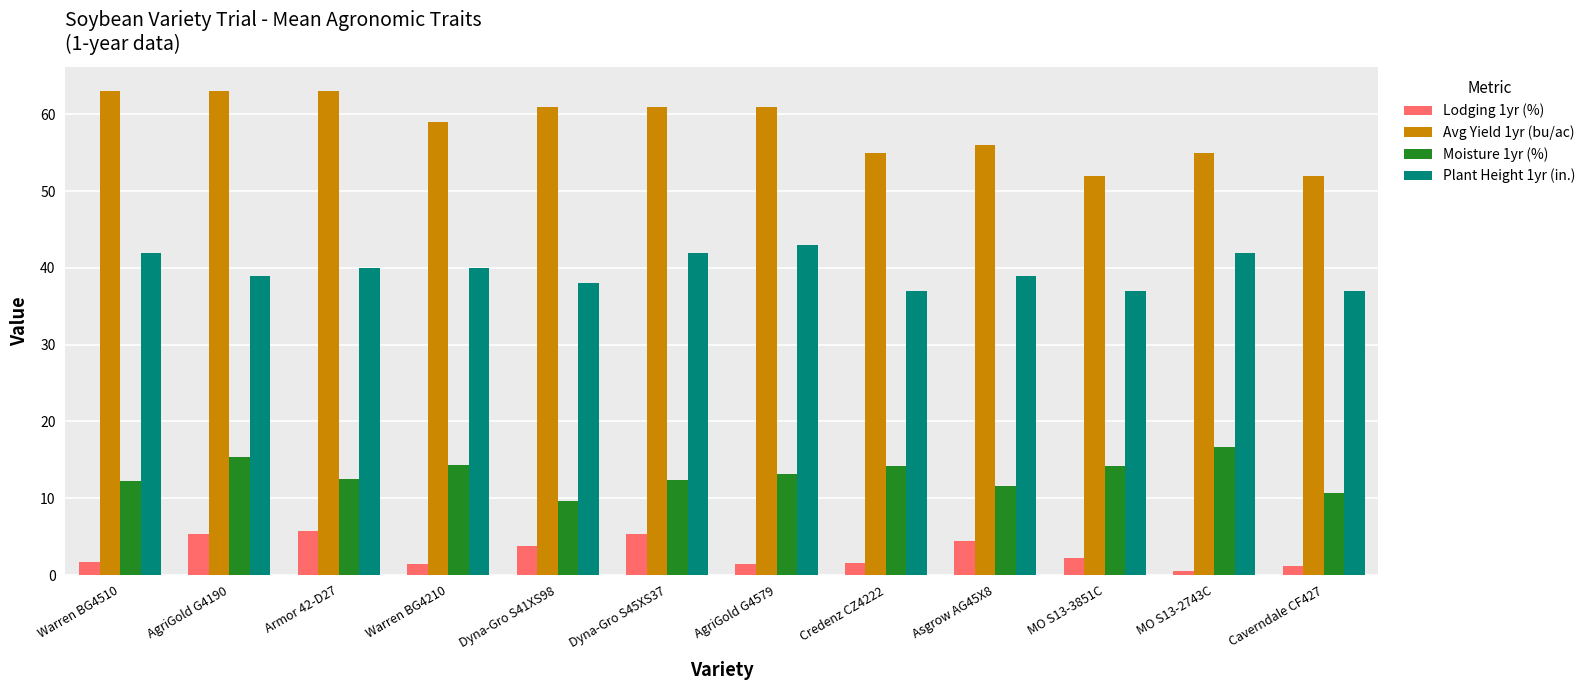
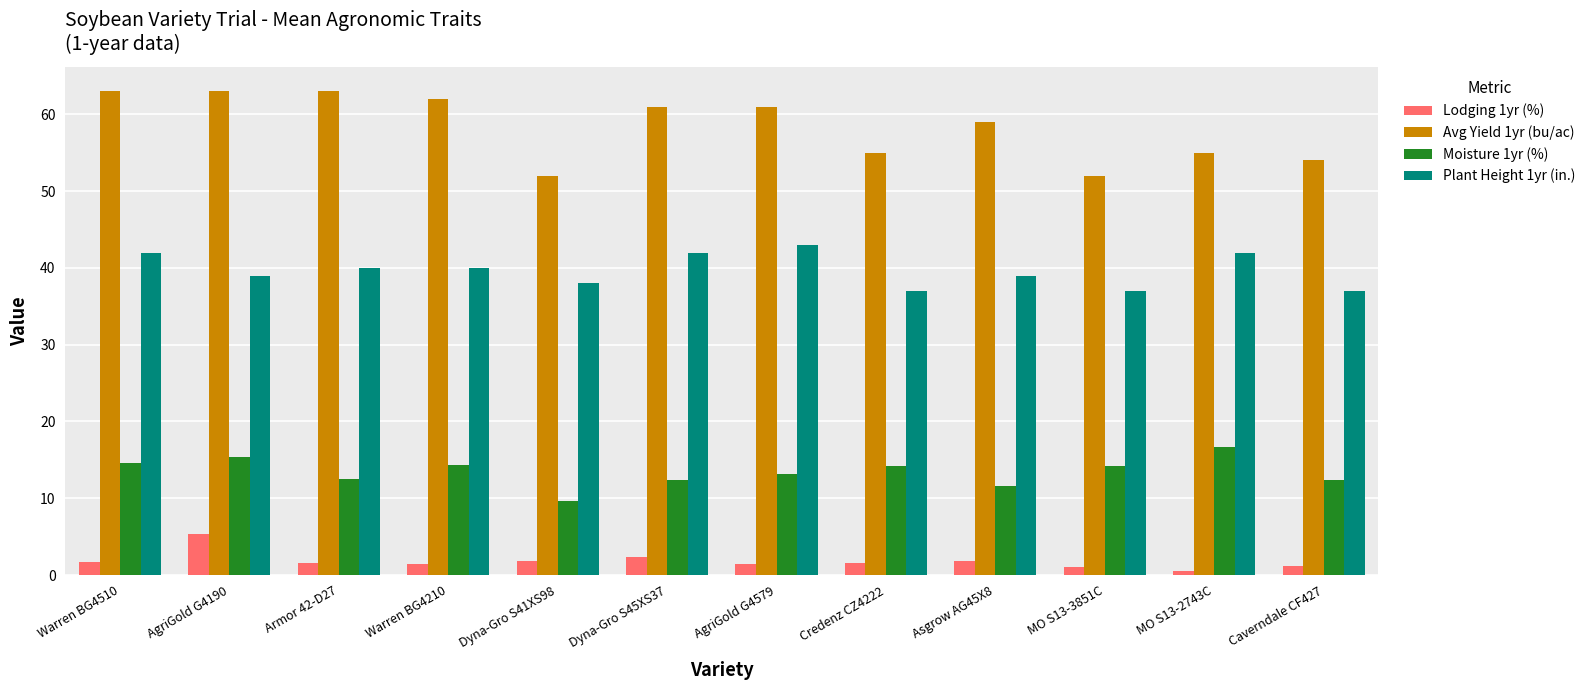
  {
    "Lodging 1yr (%)": {
      "Warren BG4510": 2,
      "AgriGold G4190": 5,
-     "Armor 42-D27": 6,
+     "Armor 42-D27": 2,
      "Warren BG4210": 2,
-     "Dyna-Gro S41XS98": 4,
-     "Dyna-Gro S45XS37": 5,
+     "Dyna-Gro S41XS98": 2,
+     "Dyna-Gro S45XS37": 2,
      "AgriGold G4579": 2,
      "Credenz CZ4222": 2,
-     "Asgrow AG45X8": 4,
-     "MO S13-3851C": 2,
+     "Asgrow AG45X8": 2,
+     "MO S13-3851C": 1,
      "MO S13-2743C": 1,
      "Caverndale CF427": 1
    },
    "Avg Yield 1yr (bu/ac)": {
      "Warren BG4510": 63,
      "AgriGold G4190": 63,
      "Armor 42-D27": 63,
-     "Warren BG4210": 59,
-     "Dyna-Gro S41XS98": 61,
+     "Warren BG4210": 62,
+     "Dyna-Gro S41XS98": 52,
      "Dyna-Gro S45XS37": 61,
      "AgriGold G4579": 61,
      "Credenz CZ4222": 55,
-     "Asgrow AG45X8": 56,
+     "Asgrow AG45X8": 59,
      "MO S13-3851C": 52,
      "MO S13-2743C": 55,
-     "Caverndale CF427": 52
+     "Caverndale CF427": 54
    },
    "Moisture 1yr (%)": {
-     "Warren BG4510": 12,
+     "Warren BG4510": 15,
      "AgriGold G4190": 15,
      "Armor 42-D27": 13,
      "Warren BG4210": 14,
      "Dyna-Gro S41XS98": 10,
      "Dyna-Gro S45XS37": 12,
      "AgriGold G4579": 13,
      "Credenz CZ4222": 14,
      "Asgrow AG45X8": 12,
      "MO S13-3851C": 14,
      "MO S13-2743C": 17,
-     "Caverndale CF427": 11
+     "Caverndale CF427": 12
    },
    "Plant Height 1yr (in.)": {
      "Warren BG4510": 42,
      "AgriGold G4190": 39,
      "Armor 42-D27": 40,
      "Warren BG4210": 40,
      "Dyna-Gro S41XS98": 38,
      "Dyna-Gro S45XS37": 42,
      "AgriGold G4579": 43,
      "Credenz CZ4222": 37,
      "Asgrow AG45X8": 39,
      "MO S13-3851C": 37,
      "MO S13-2743C": 42,
      "Caverndale CF427": 37
    }
  }
